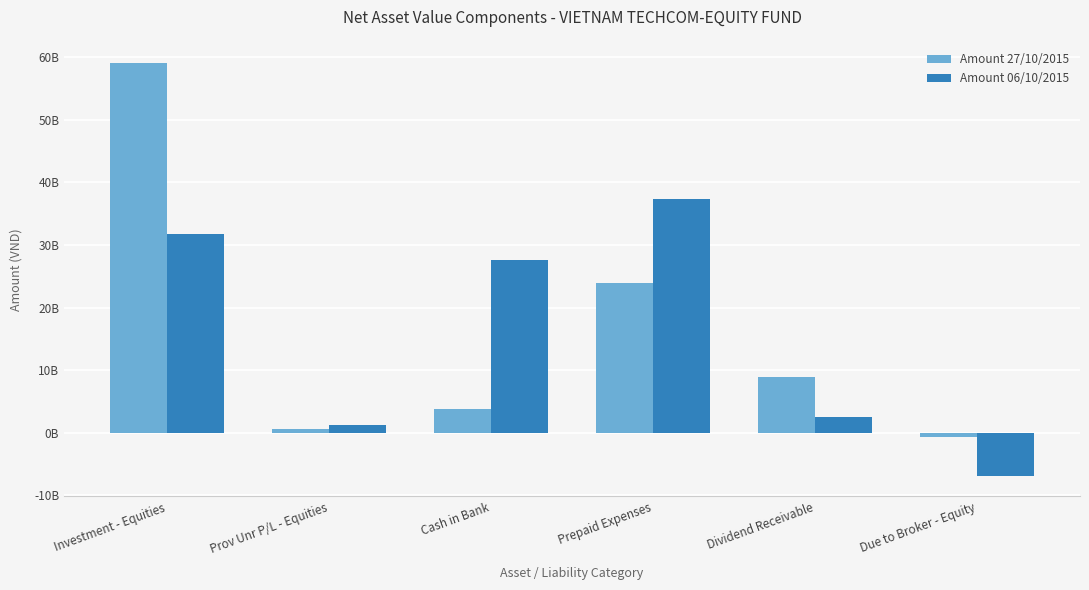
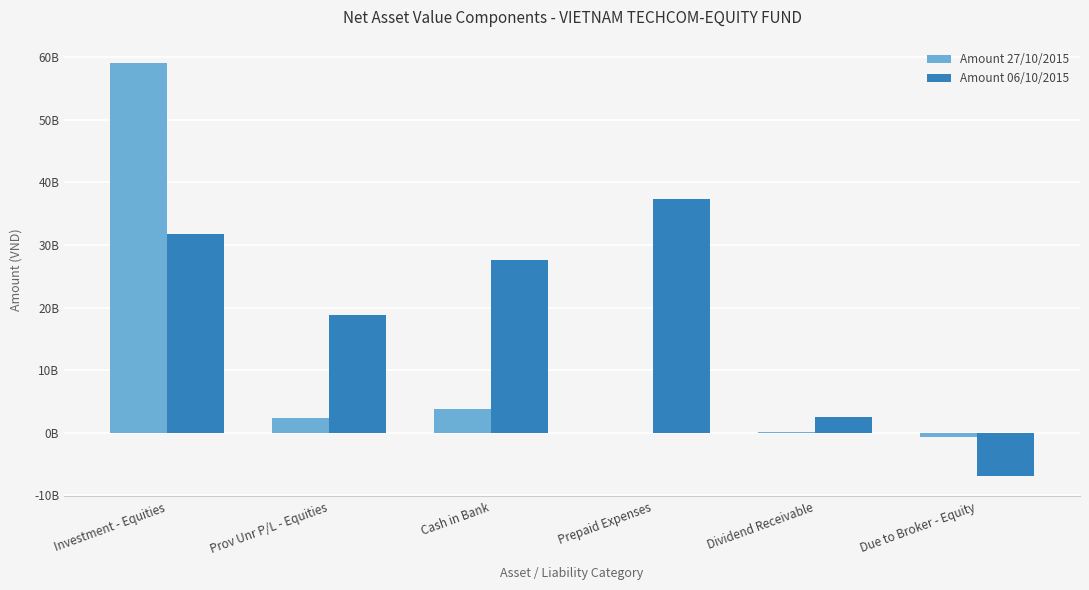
  {
    "Amount 27/10/2015": {
      "Investment - Equities": 59000000000,
-     "Prov Unr P/L - Equities": 1000000000,
+     "Prov Unr P/L - Equities": 2000000000,
      "Cash in Bank": 4000000000,
-     "Prepaid Expenses": 24000000000,
-     "Dividend Receivable": 9000000000,
+     "Prepaid Expenses": 0,
+     "Dividend Receivable": 0,
      "Due to Broker - Equity": -1000000000
    },
    "Amount 06/10/2015": {
      "Investment - Equities": 32000000000,
-     "Prov Unr P/L - Equities": 1000000000,
+     "Prov Unr P/L - Equities": 19000000000,
      "Cash in Bank": 28000000000,
      "Prepaid Expenses": 37000000000,
      "Dividend Receivable": 3000000000,
      "Due to Broker - Equity": -7000000000
    }
  }
